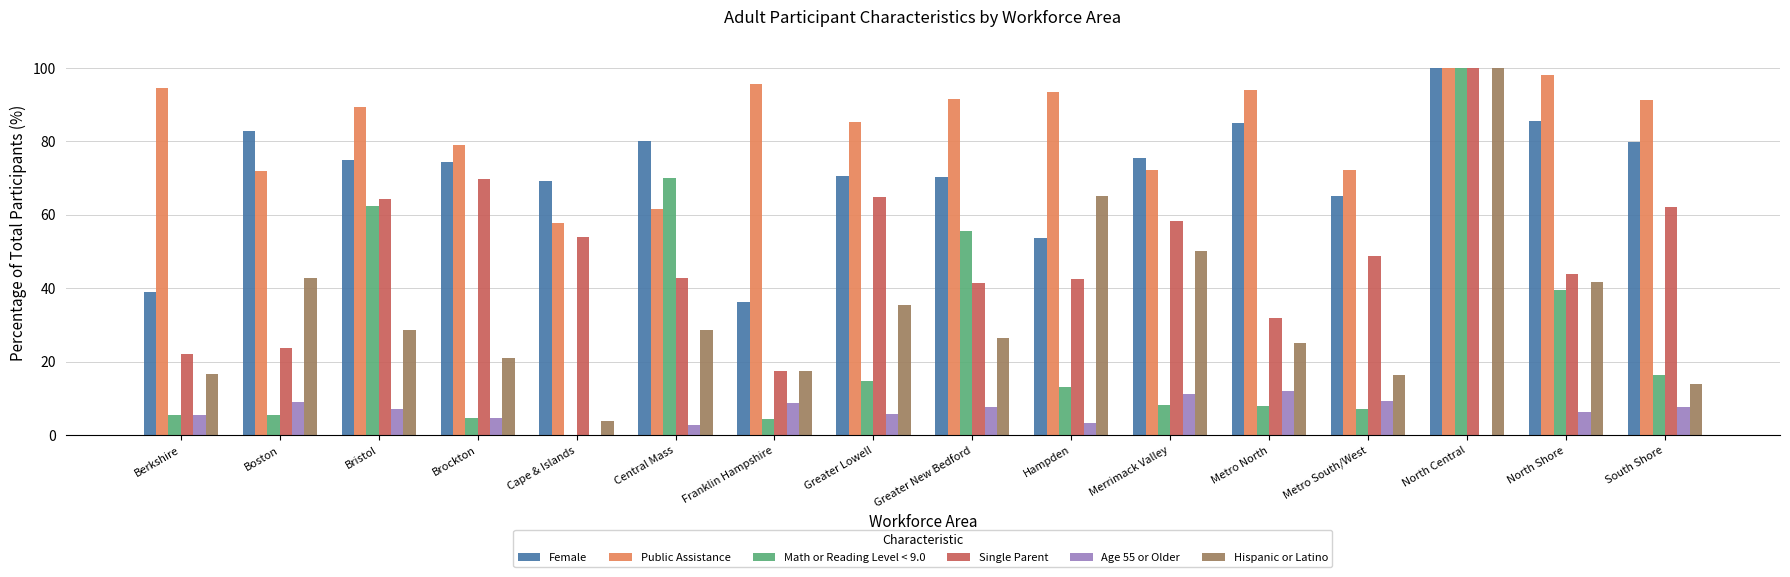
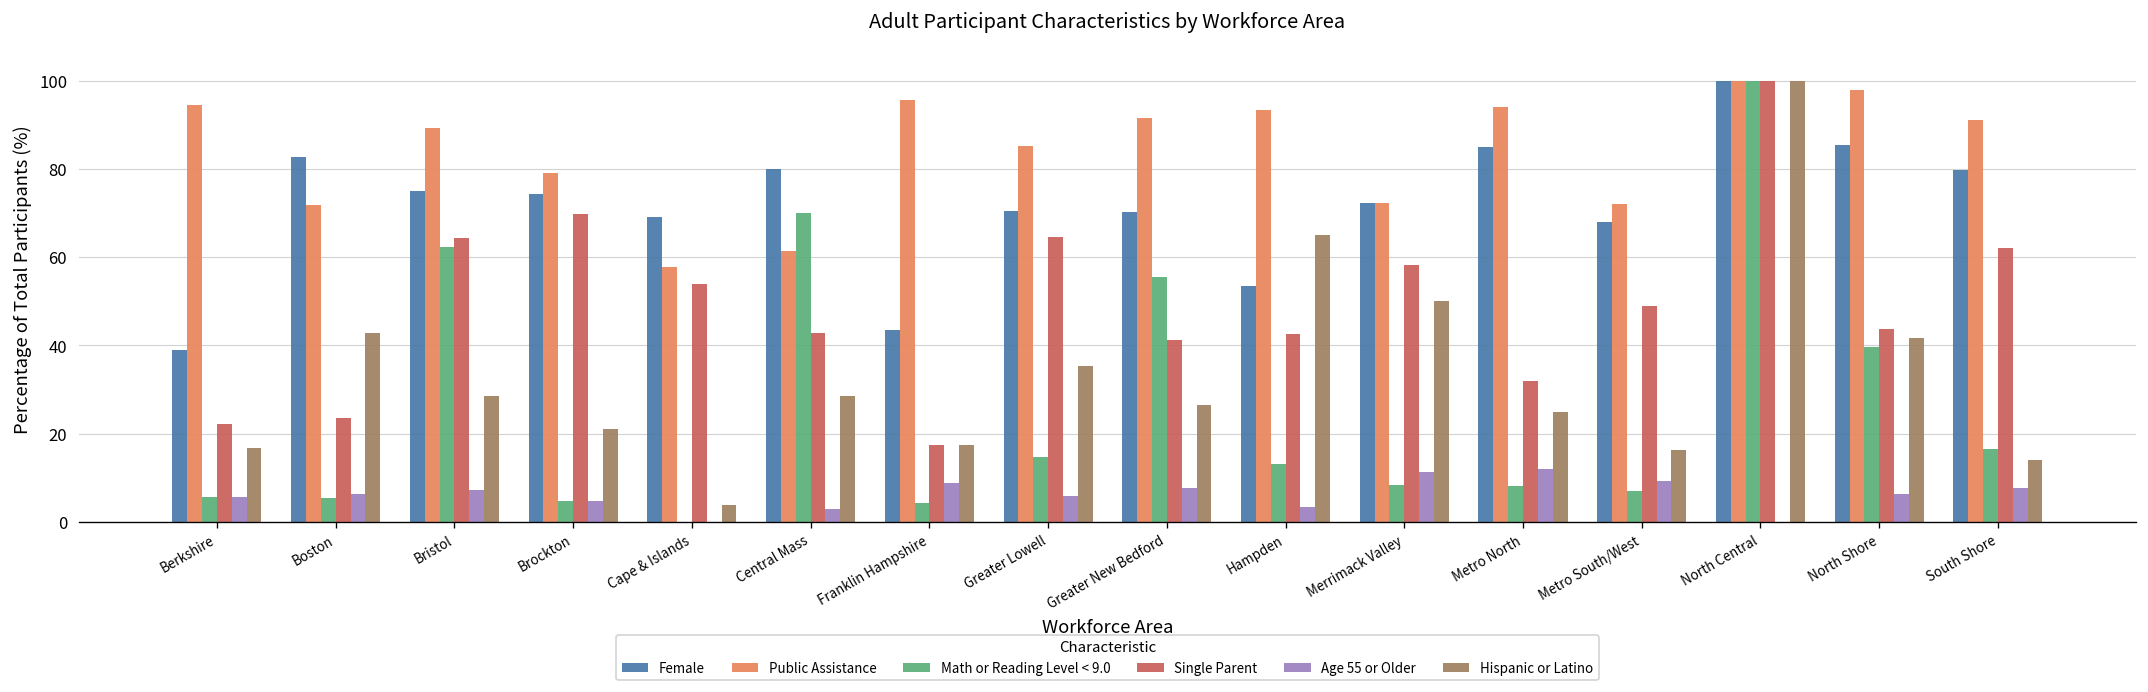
  {
    "Female": {
      "Berkshire": 39,
      "Boston": 83,
      "Bristol": 75,
      "Brockton": 74,
      "Cape & Islands": 69,
      "Central Mass": 80,
-     "Franklin Hampshire": 36,
+     "Franklin Hampshire": 43,
      "Greater Lowell": 70,
      "Greater New Bedford": 70,
      "Hampden": 54,
-     "Merrimack Valley": 76,
+     "Merrimack Valley": 72,
      "Metro North": 85,
-     "Metro South/West": 65,
+     "Metro South/West": 68,
      "North Central": 100,
      "North Shore": 85,
      "South Shore": 80
    },
    "Math or Reading Level < 9.0": {
      "Berkshire": 6,
      "Boston": 5,
      "Bristol": 62,
      "Brockton": 5,
      "Cape & Islands": 0,
      "Central Mass": 70,
      "Franklin Hampshire": 4,
      "Greater Lowell": 15,
      "Greater New Bedford": 55,
      "Hampden": 13,
      "Merrimack Valley": 8,
      "Metro North": 8,
      "Metro South/West": 7,
      "North Central": 100,
      "North Shore": 40,
      "South Shore": 16
    },
    "Age 55 or Older": {
      "Berkshire": 6,
-     "Boston": 9,
+     "Boston": 6,
      "Bristol": 7,
      "Brockton": 5,
      "Cape & Islands": 0,
      "Central Mass": 3,
      "Franklin Hampshire": 9,
      "Greater Lowell": 6,
      "Greater New Bedford": 8,
      "Hampden": 3,
      "Merrimack Valley": 11,
      "Metro North": 12,
      "Metro South/West": 9,
      "North Central": 0,
      "North Shore": 6,
      "South Shore": 8
    }
  }
